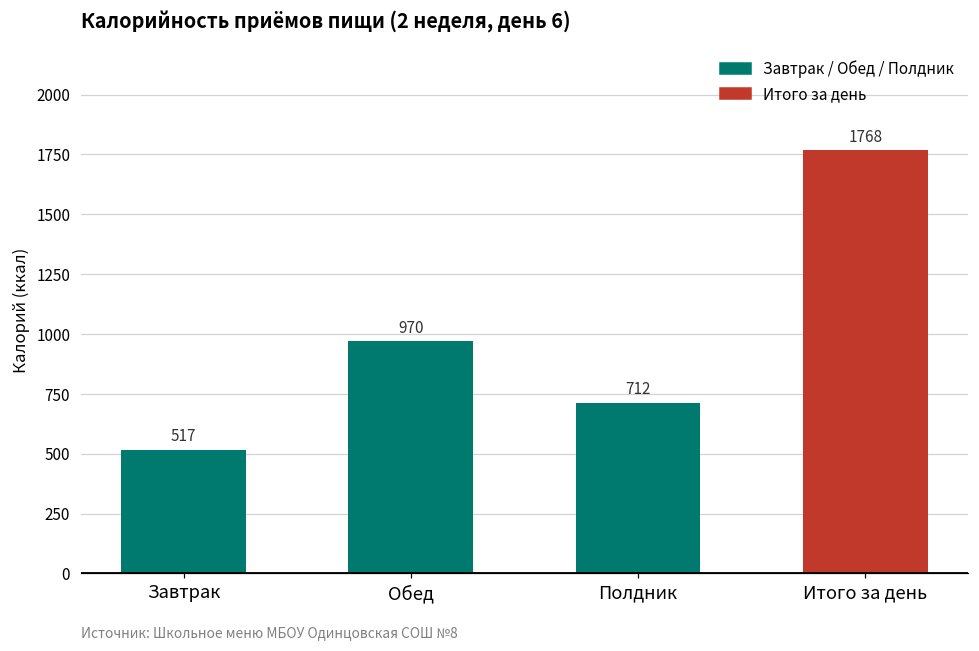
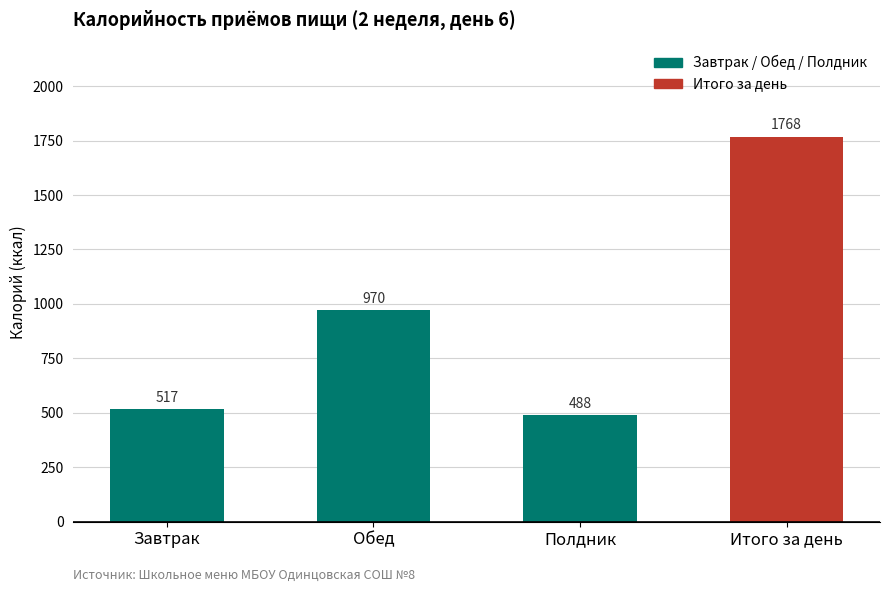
  {
    "Завтрак": 517,
    "Обед": 970,
-   "Полдник": 712,
+   "Полдник": 488,
    "Итого за день": 1768
  }
